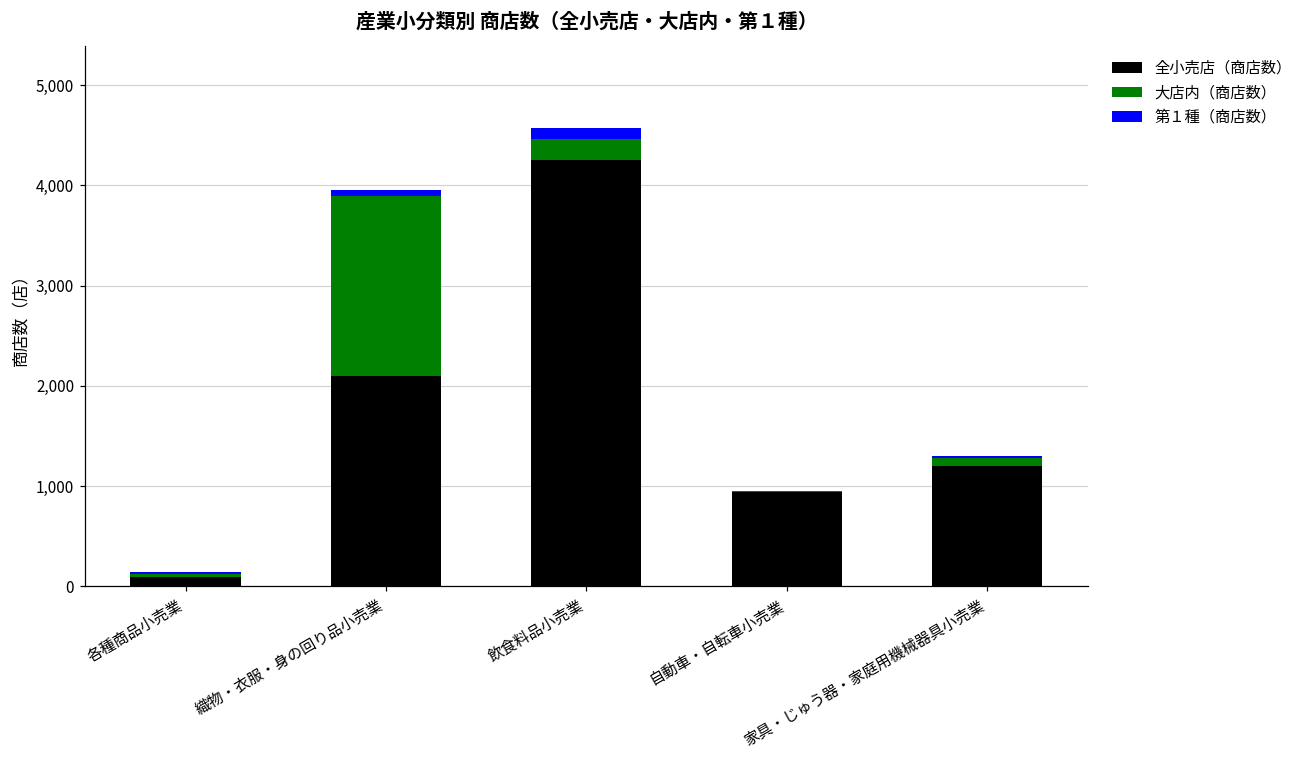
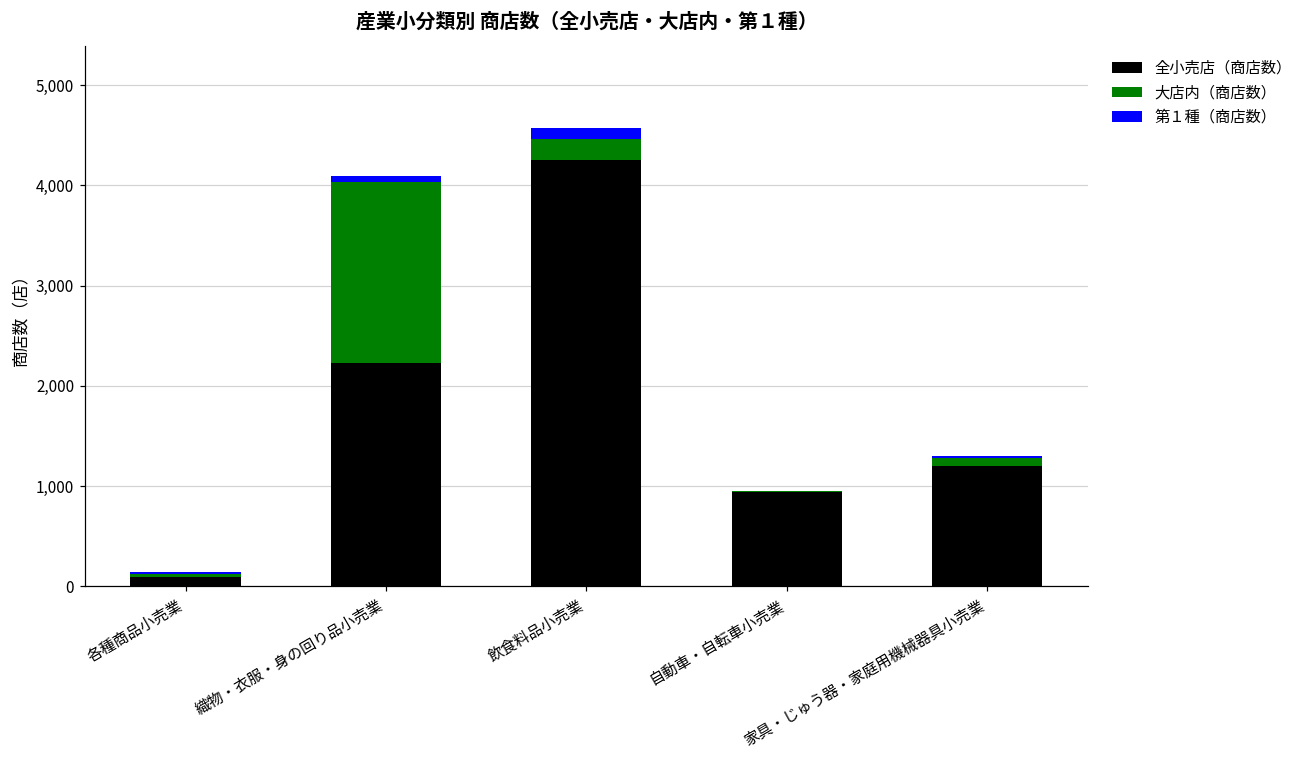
  {
    "全小売店（商店数）": {
      "各種商品小売業": "100",
-     "織物・衣服・身の回り品小売業": "2,100",
+     "織物・衣服・身の回り品小売業": "2,200",
      "飲食料品小売業": "4,300",
      "自動車・自転車小売業": "900",
      "家具・じゅう器・家庭用機械器具小売業": "1,200"
    },
    "大店内（商店数）": {
      "各種商品小売業": "0",
      "織物・衣服・身の回り品小売業": "1,800",
      "飲食料品小売業": "200",
      "家具・じゅう器・家庭用機械器具小売業": "100"
    },
    "第１種（商店数）": {
      "織物・衣服・身の回り品小売業": "100",
      "飲食料品小売業": "100"
    }
  }
